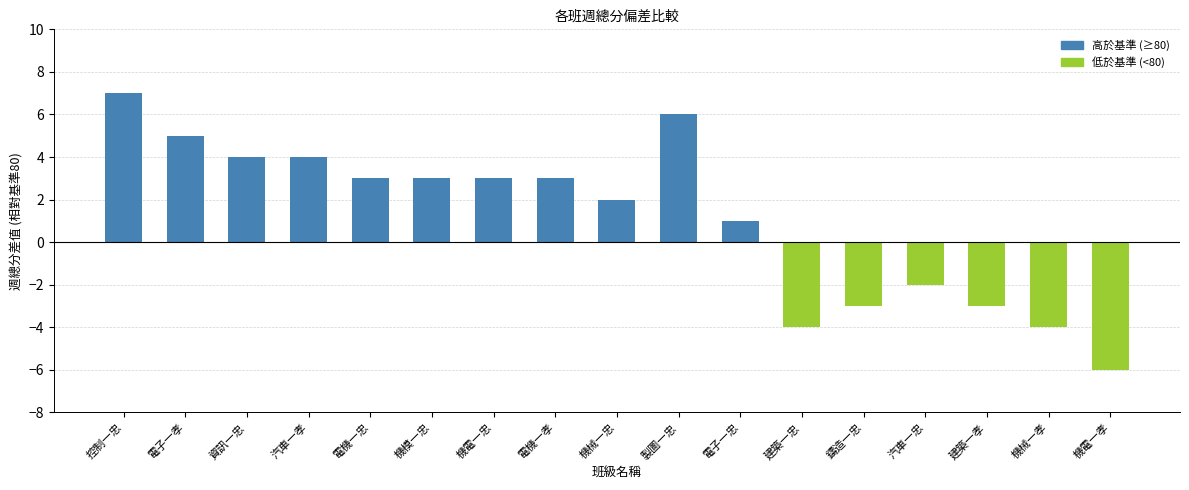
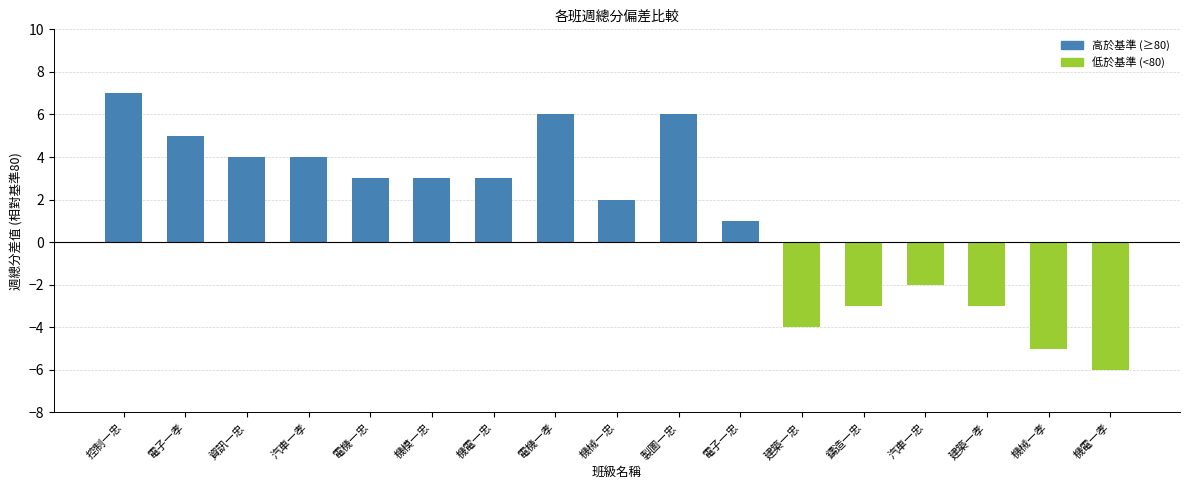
  {
    "控制一忠": 7.0,
    "電子一孝": 5.0,
    "資訊一忠": 4.0,
    "汽車一孝": 4.0,
    "電機一忠": 3.0,
    "機模一忠": 3.0,
    "機電一忠": 3.0,
-   "電機一孝": 3.0,
+   "電機一孝": 6.0,
    "機械一忠": 2.0,
    "製圖一忠": 6.0,
    "電子一忠": 1.0,
    "建築一忠": -4.0,
    "鑄造一忠": -3.0,
    "汽車一忠": -2.0,
    "建築一孝": -3.0,
-   "機械一孝": -4.0,
+   "機械一孝": -5.0,
    "機電一孝": -6.0
  }
